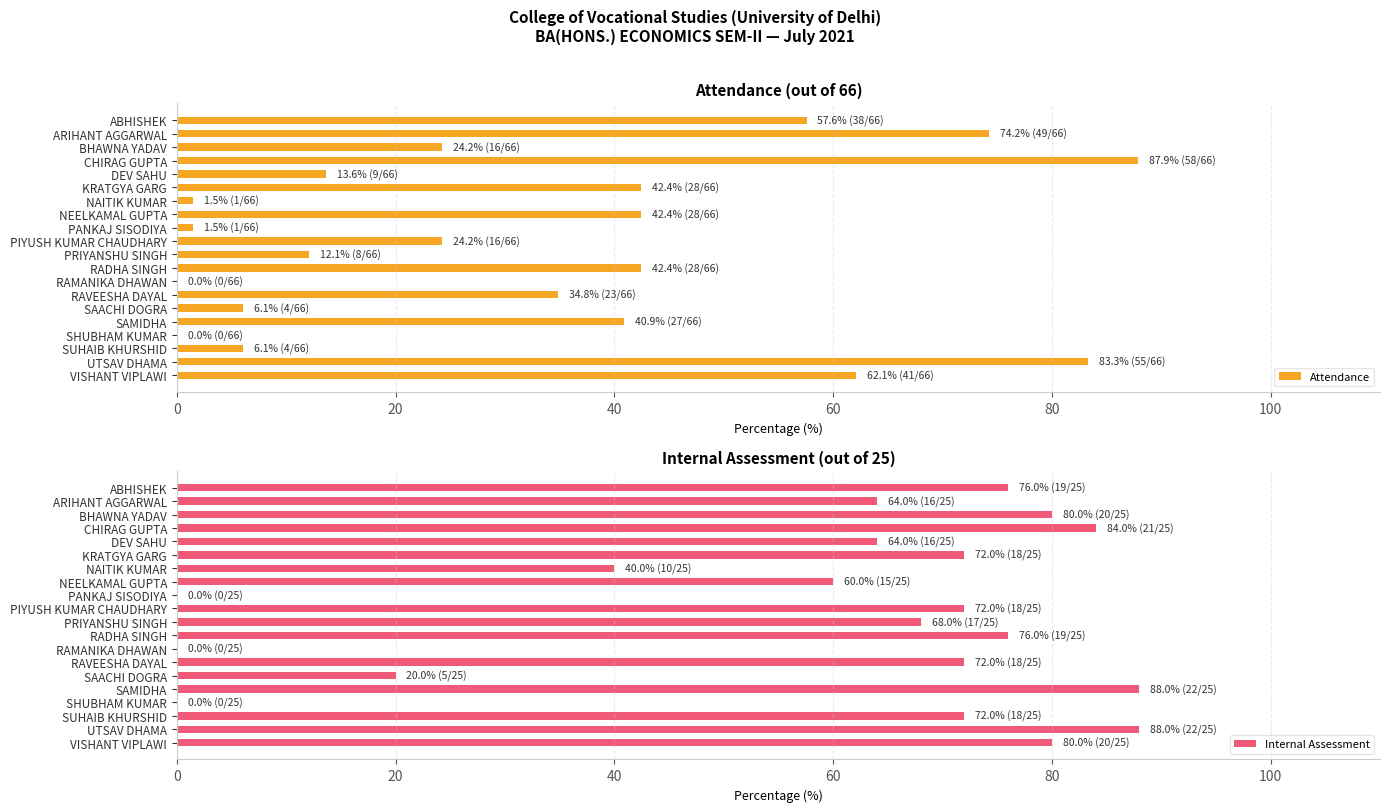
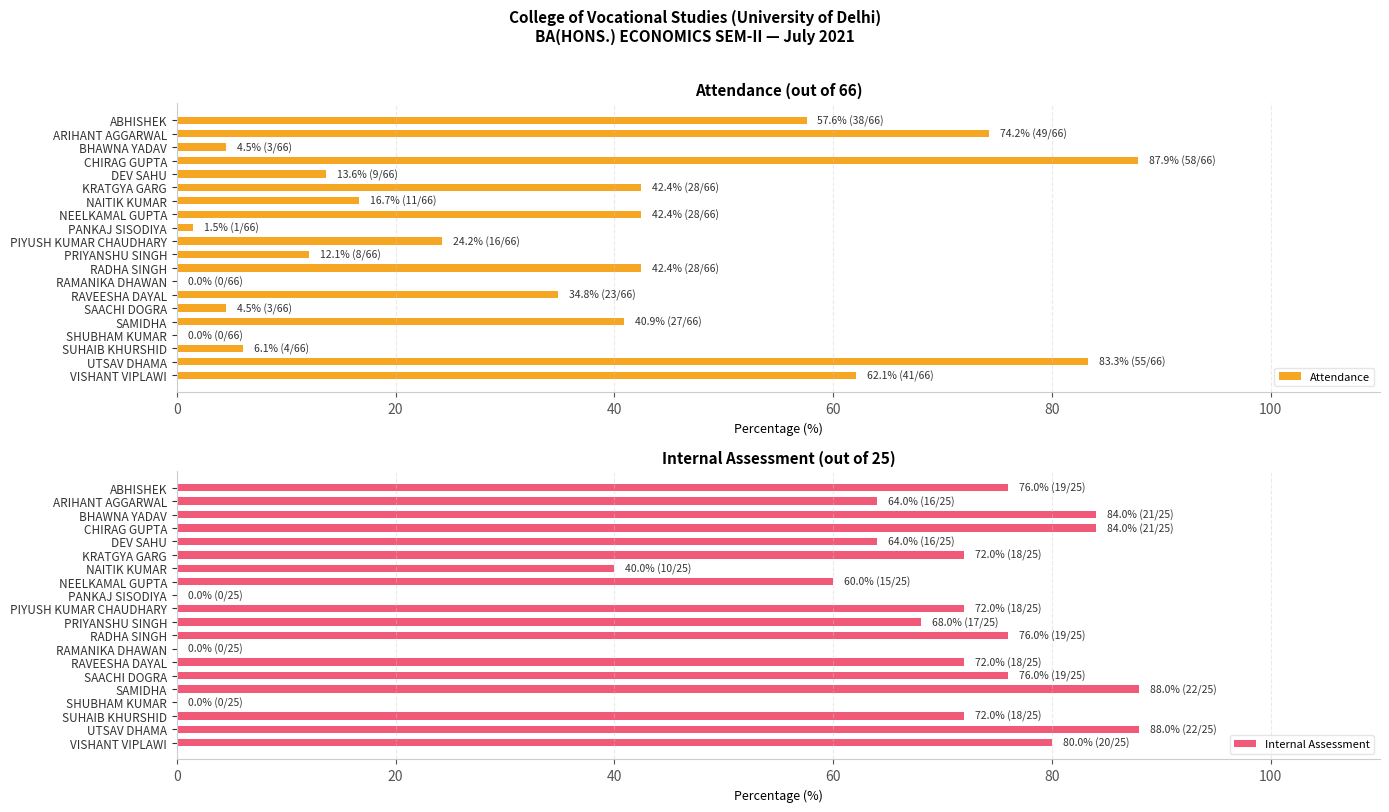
  {
    "Attendance (out of 66)": {
      "ABHISHEK": "57.6%",
      "ARIHANT AGGARWAL": "74.2%",
-     "BHAWNA YADAV": "24.2% (16/66)",
+     "BHAWNA YADAV": "4.5% (3/66)",
      "CHIRAG GUPTA": "87.9%",
      "DEV SAHU": "13.6%",
      "KRATGYA GARG": "42.4%",
-     "NAITIK KUMAR": "1.5% (1/66)",
+     "NAITIK KUMAR": "16.7% (11/66)",
      "NEELKAMAL GUPTA": "42.4%",
      "PANKAJ SISODIYA": "1.5%",
      "PIYUSH KUMAR CHAUDHARY": "24.2%",
      "PRIYANSHU SINGH": "12.1%",
      "RADHA SINGH": "42.4%",
      "RAMANIKA DHAWAN": "0.0%",
      "RAVEESHA DAYAL": "34.8%",
-     "SAACHI DOGRA": "6.1% (4/66)",
+     "SAACHI DOGRA": "4.5% (3/66)",
      "SAMIDHA": "40.9%",
      "SHUBHAM KUMAR": "0.0%",
      "SUHAIB KHURSHID": "6.1%",
      "UTSAV DHAMA": "83.3%",
      "VISHANT VIPLAWI": "62.1%"
    },
    "Internal Assessment (out of 25)": {
      "ABHISHEK": "76.0%",
      "ARIHANT AGGARWAL": "64.0%",
-     "BHAWNA YADAV": "80.0% (20/25)",
+     "BHAWNA YADAV": "84.0% (21/25)",
      "CHIRAG GUPTA": "84.0%",
      "DEV SAHU": "64.0%",
      "KRATGYA GARG": "72.0%",
      "NAITIK KUMAR": "40.0%",
      "NEELKAMAL GUPTA": "60.0%",
      "PANKAJ SISODIYA": "0.0%",
      "PIYUSH KUMAR CHAUDHARY": "72.0%",
      "PRIYANSHU SINGH": "68.0%",
      "RADHA SINGH": "76.0%",
      "RAMANIKA DHAWAN": "0.0%",
      "RAVEESHA DAYAL": "72.0%",
-     "SAACHI DOGRA": "20.0% (5/25)",
+     "SAACHI DOGRA": "76.0% (19/25)",
      "SAMIDHA": "88.0%",
      "SHUBHAM KUMAR": "0.0%",
      "SUHAIB KHURSHID": "72.0%",
      "UTSAV DHAMA": "88.0%",
      "VISHANT VIPLAWI": "80.0%"
    }
  }
